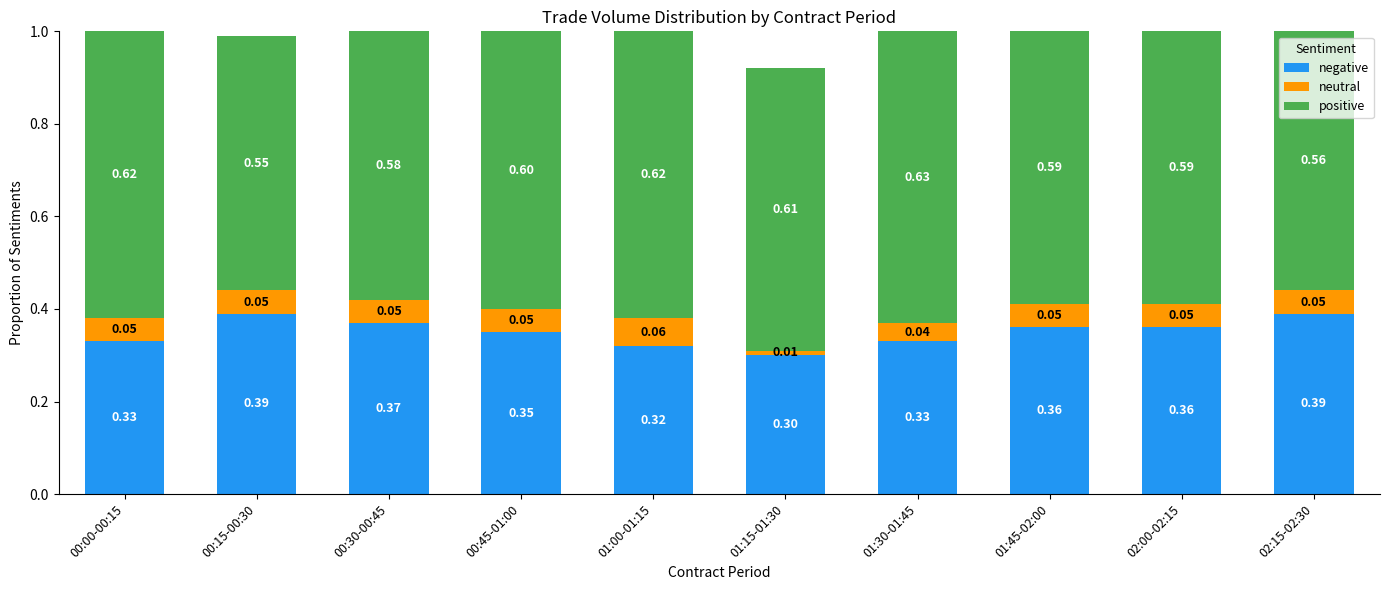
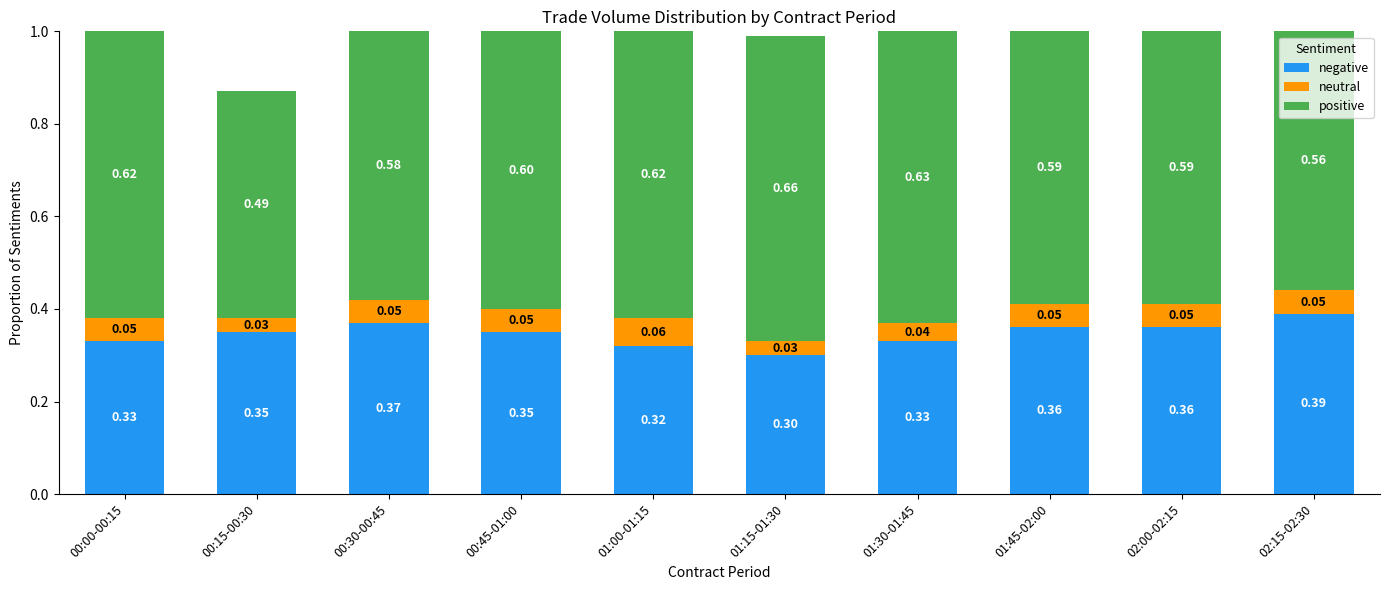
  {
    "negative": {
      "00:00-00:15": 0.33,
-     "00:15-00:30": 0.39,
+     "00:15-00:30": 0.35,
      "00:30-00:45": 0.37,
      "00:45-01:00": 0.35,
      "01:00-01:15": 0.32,
      "01:15-01:30": 0.30,
      "01:30-01:45": 0.33,
      "01:45-02:00": 0.36,
      "02:00-02:15": 0.36,
      "02:15-02:30": 0.39
    },
    "neutral": {
      "00:00-00:15": 0.05,
-     "00:15-00:30": 0.05,
+     "00:15-00:30": 0.03,
      "00:30-00:45": 0.05,
      "00:45-01:00": 0.05,
      "01:00-01:15": 0.06,
-     "01:15-01:30": 0.01,
+     "01:15-01:30": 0.03,
      "01:30-01:45": 0.04,
      "01:45-02:00": 0.05,
      "02:00-02:15": 0.05,
      "02:15-02:30": 0.05
    },
    "positive": {
      "00:00-00:15": 0.62,
-     "00:15-00:30": 0.55,
+     "00:15-00:30": 0.49,
      "00:30-00:45": 0.58,
      "00:45-01:00": 0.60,
      "01:00-01:15": 0.62,
-     "01:15-01:30": 0.61,
+     "01:15-01:30": 0.66,
      "01:30-01:45": 0.63,
      "01:45-02:00": 0.59,
      "02:00-02:15": 0.59,
      "02:15-02:30": 0.56
    }
  }
